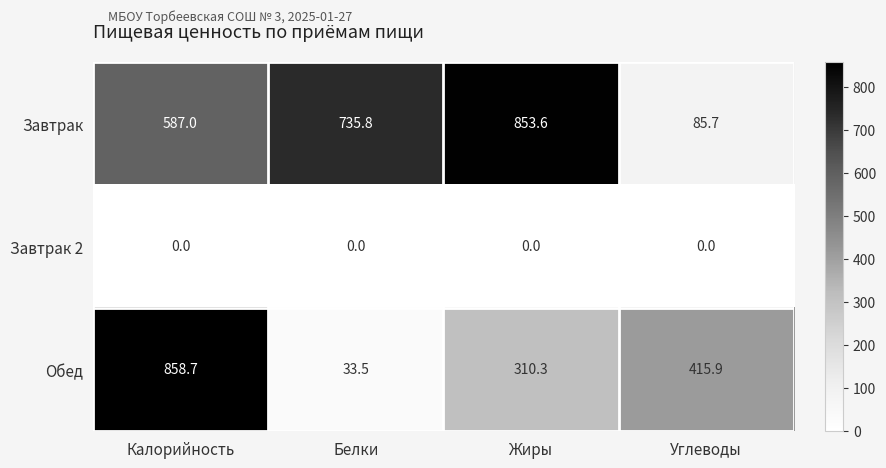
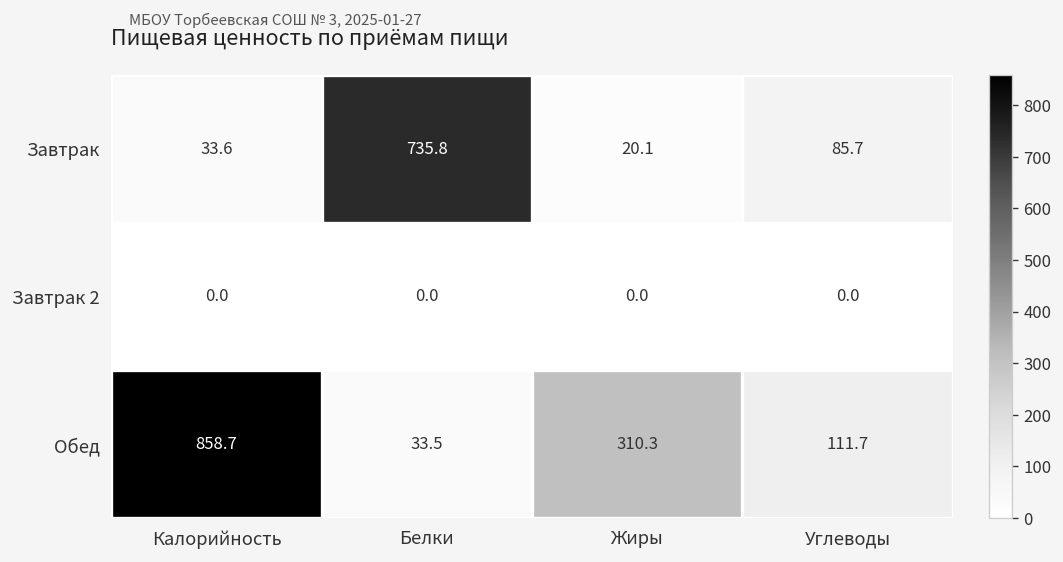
  {
    "Завтрак": {
-     "Калорийность": 587.0,
+     "Калорийность": 33.6,
      "Белки": 735.8,
-     "Жиры": 853.6,
+     "Жиры": 20.1,
      "Углеводы": 85.7
    },
    "Завтрак 2": {
      "Калорийность": 0.0,
      "Белки": 0.0,
      "Жиры": 0.0,
      "Углеводы": 0.0
    },
    "Обед": {
      "Калорийность": 858.7,
      "Белки": 33.5,
      "Жиры": 310.3,
-     "Углеводы": 415.9
+     "Углеводы": 111.7
    }
  }
